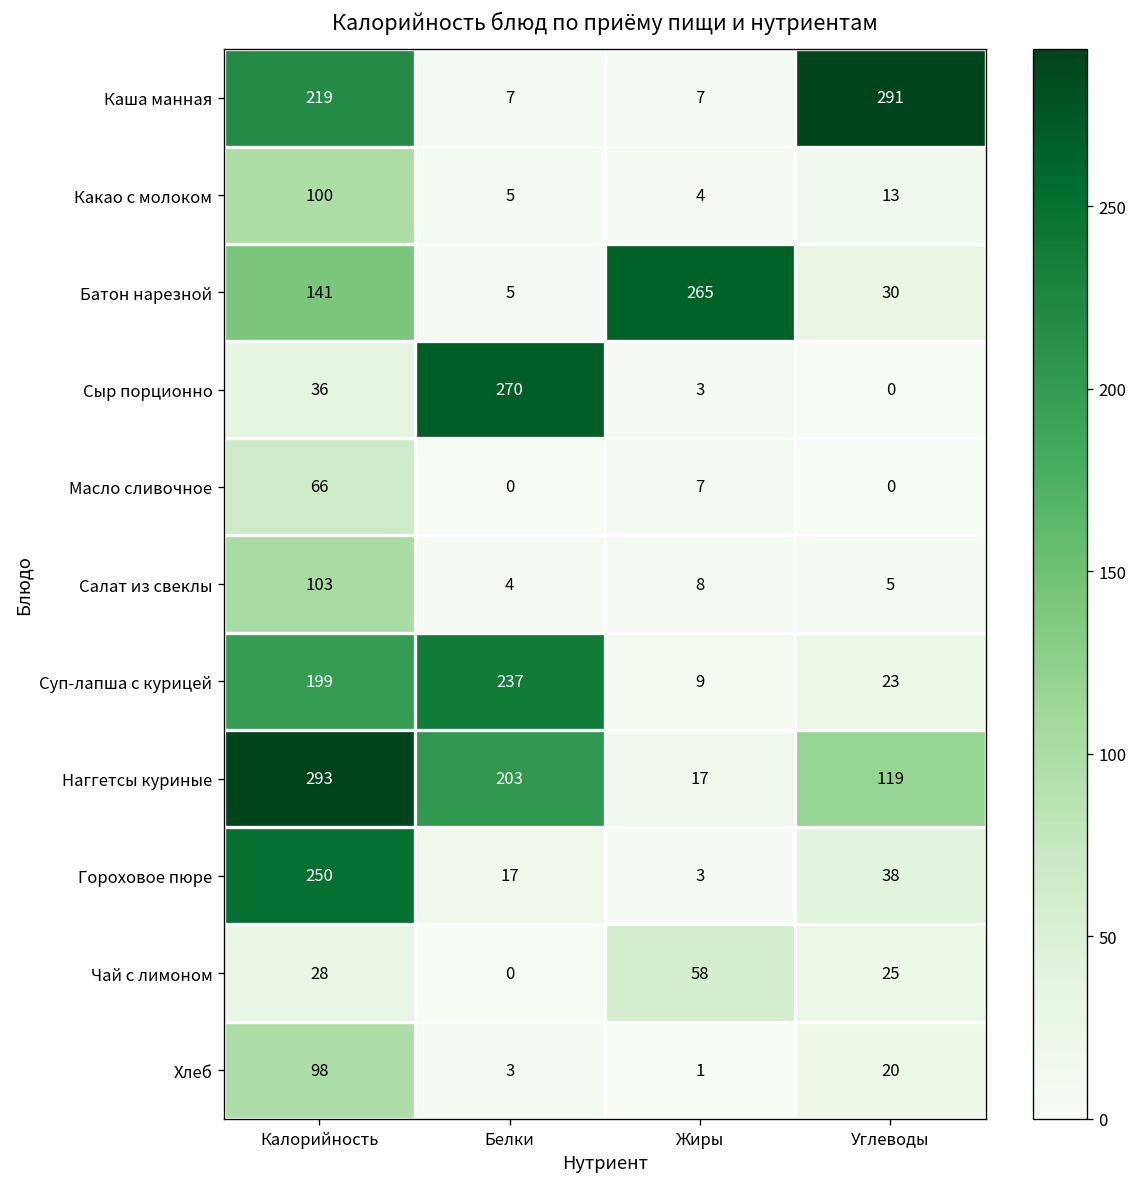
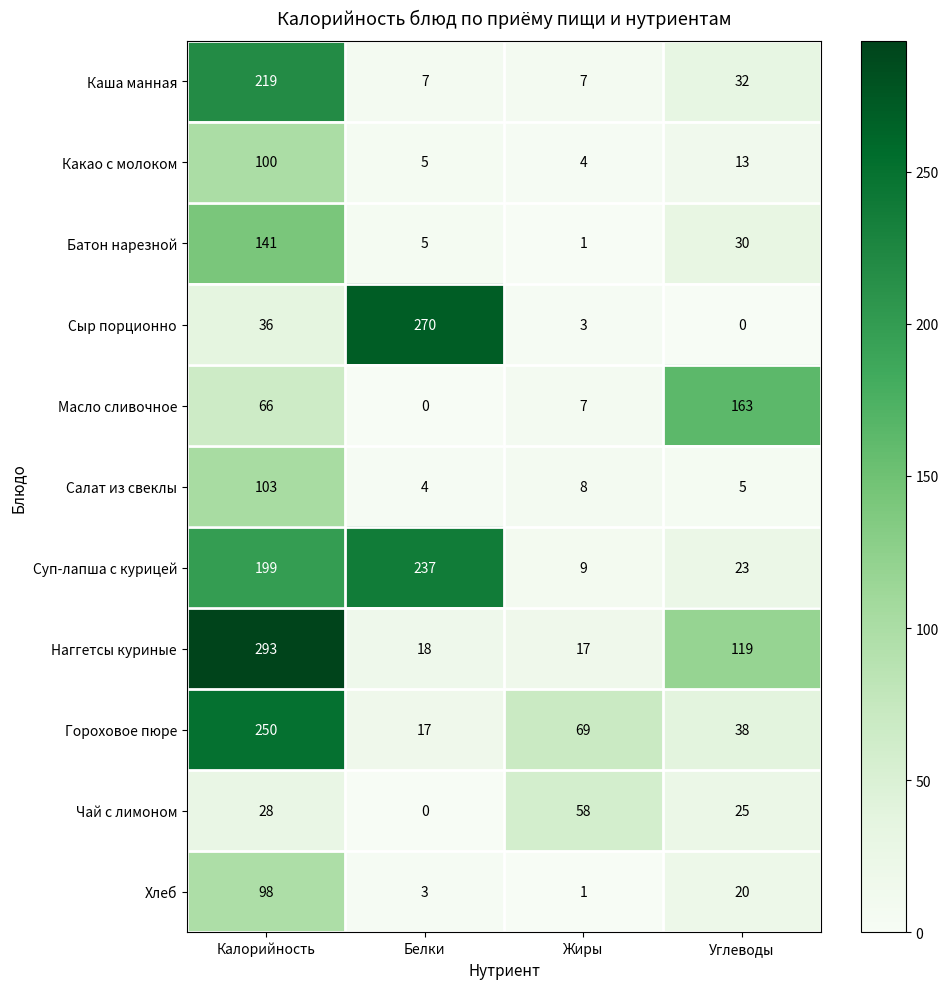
  {
    "Каша манная": {
      "Калорийность": 219,
      "Белки": 7,
      "Жиры": 7,
-     "Углеводы": 291
+     "Углеводы": 32
    },
    "Какао с молоком": {
      "Калорийность": 100,
      "Белки": 5,
      "Жиры": 4,
      "Углеводы": 13
    },
    "Батон нарезной": {
      "Калорийность": 141,
      "Белки": 5,
-     "Жиры": 265,
+     "Жиры": 1,
      "Углеводы": 30
    },
    "Сыр порционно": {
      "Калорийность": 36,
      "Белки": 270,
      "Жиры": 3,
      "Углеводы": 0
    },
    "Масло сливочное": {
      "Калорийность": 66,
      "Белки": 0,
      "Жиры": 7,
-     "Углеводы": 0
+     "Углеводы": 163
    },
    "Салат из свеклы": {
      "Калорийность": 103,
      "Белки": 4,
      "Жиры": 8,
      "Углеводы": 5
    },
    "Суп-лапша с курицей": {
      "Калорийность": 199,
      "Белки": 237,
      "Жиры": 9,
      "Углеводы": 23
    },
    "Наггетсы куриные": {
      "Калорийность": 293,
-     "Белки": 203,
+     "Белки": 18,
      "Жиры": 17,
      "Углеводы": 119
    },
    "Гороховое пюре": {
      "Калорийность": 250,
      "Белки": 17,
-     "Жиры": 3,
+     "Жиры": 69,
      "Углеводы": 38
    },
    "Чай с лимоном": {
      "Калорийность": 28,
      "Белки": 0,
      "Жиры": 58,
      "Углеводы": 25
    },
    "Хлеб": {
      "Калорийность": 98,
      "Белки": 3,
      "Жиры": 1,
      "Углеводы": 20
    }
  }
